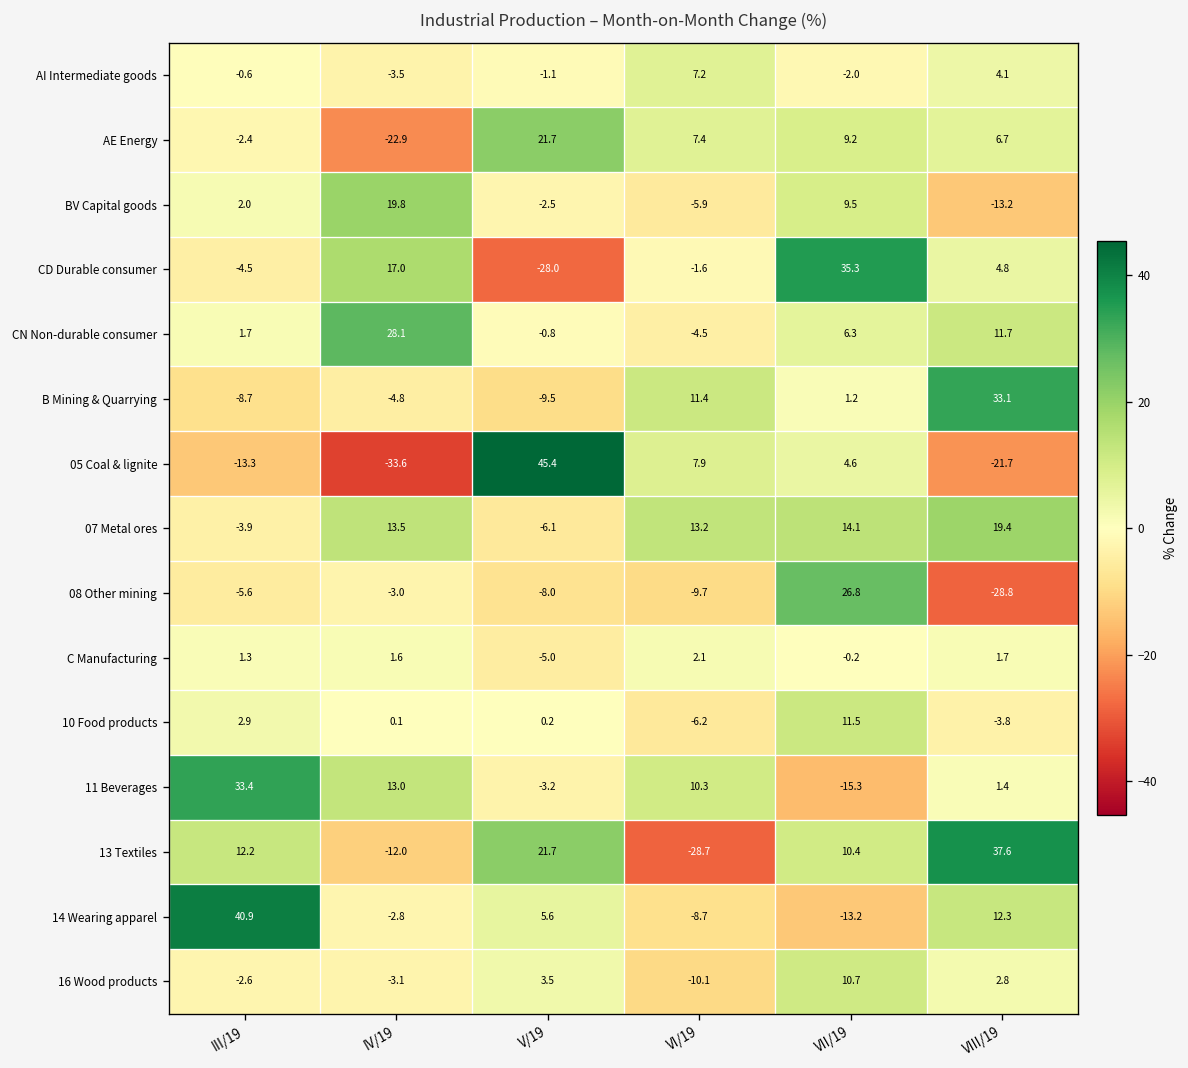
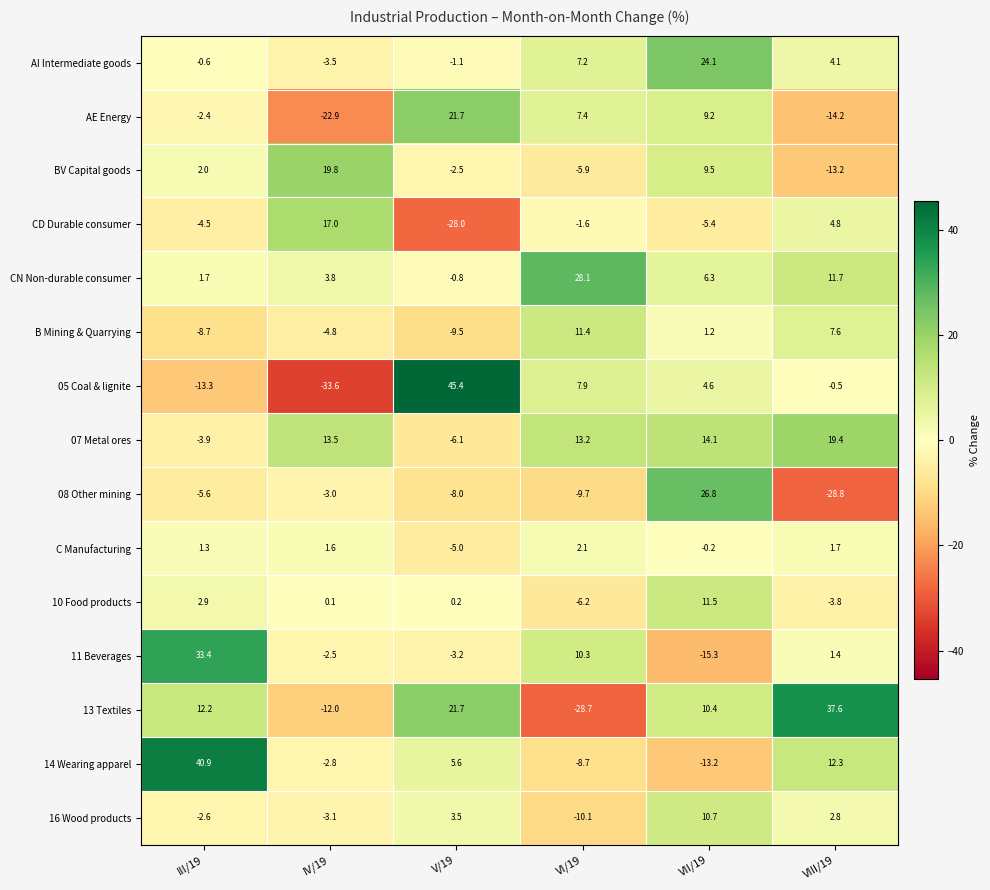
  {
    "AI Intermediate goods": {
      "III/19": -0.6,
      "IV/19": -3.5,
      "V/19": -1.1,
      "VI/19": 7.2,
-     "VII/19": -2.0,
+     "VII/19": 24.1,
      "VIII/19": 4.1
    },
    "AE Energy": {
      "III/19": -2.4,
      "IV/19": -22.9,
      "V/19": 21.7,
      "VI/19": 7.4,
      "VII/19": 9.2,
-     "VIII/19": 6.7
+     "VIII/19": -14.2
    },
    "BV Capital goods": {
      "III/19": 2.0,
      "IV/19": 19.8,
      "V/19": -2.5,
      "VI/19": -5.9,
      "VII/19": 9.5,
      "VIII/19": -13.2
    },
    "CD Durable consumer": {
      "III/19": -4.5,
      "IV/19": 17.0,
      "V/19": -28.0,
      "VI/19": -1.6,
-     "VII/19": 35.3,
+     "VII/19": -5.4,
      "VIII/19": 4.8
    },
    "CN Non-durable consumer": {
      "III/19": 1.7,
-     "IV/19": 28.1,
+     "IV/19": 3.8,
      "V/19": -0.8,
-     "VI/19": -4.5,
+     "VI/19": 28.1,
      "VII/19": 6.3,
      "VIII/19": 11.7
    },
    "B Mining & Quarrying": {
      "III/19": -8.7,
      "IV/19": -4.8,
      "V/19": -9.5,
      "VI/19": 11.4,
      "VII/19": 1.2,
-     "VIII/19": 33.1
+     "VIII/19": 7.6
    },
    "05 Coal & lignite": {
      "III/19": -13.3,
      "IV/19": -33.6,
      "V/19": 45.4,
      "VI/19": 7.9,
      "VII/19": 4.6,
-     "VIII/19": -21.7
+     "VIII/19": -0.5
    },
    "07 Metal ores": {
      "III/19": -3.9,
      "IV/19": 13.5,
      "V/19": -6.1,
      "VI/19": 13.2,
      "VII/19": 14.1,
      "VIII/19": 19.4
    },
    "08 Other mining": {
      "III/19": -5.6,
      "IV/19": -3.0,
      "V/19": -8.0,
      "VI/19": -9.7,
      "VII/19": 26.8,
      "VIII/19": -28.8
    },
    "C Manufacturing": {
      "III/19": 1.3,
      "IV/19": 1.6,
      "V/19": -5.0,
      "VI/19": 2.1,
      "VII/19": -0.2,
      "VIII/19": 1.7
    },
    "10 Food products": {
      "III/19": 2.9,
      "IV/19": 0.1,
      "V/19": 0.2,
      "VI/19": -6.2,
      "VII/19": 11.5,
      "VIII/19": -3.8
    },
    "11 Beverages": {
      "III/19": 33.4,
-     "IV/19": 13.0,
+     "IV/19": -2.5,
      "V/19": -3.2,
      "VI/19": 10.3,
      "VII/19": -15.3,
      "VIII/19": 1.4
    },
    "13 Textiles": {
      "III/19": 12.2,
      "IV/19": -12.0,
      "V/19": 21.7,
      "VI/19": -28.7,
      "VII/19": 10.4,
      "VIII/19": 37.6
    },
    "14 Wearing apparel": {
      "III/19": 40.9,
      "IV/19": -2.8,
      "V/19": 5.6,
      "VI/19": -8.7,
      "VII/19": -13.2,
      "VIII/19": 12.3
    },
    "16 Wood products": {
      "III/19": -2.6,
      "IV/19": -3.1,
      "V/19": 3.5,
      "VI/19": -10.1,
      "VII/19": 10.7,
      "VIII/19": 2.8
    }
  }
